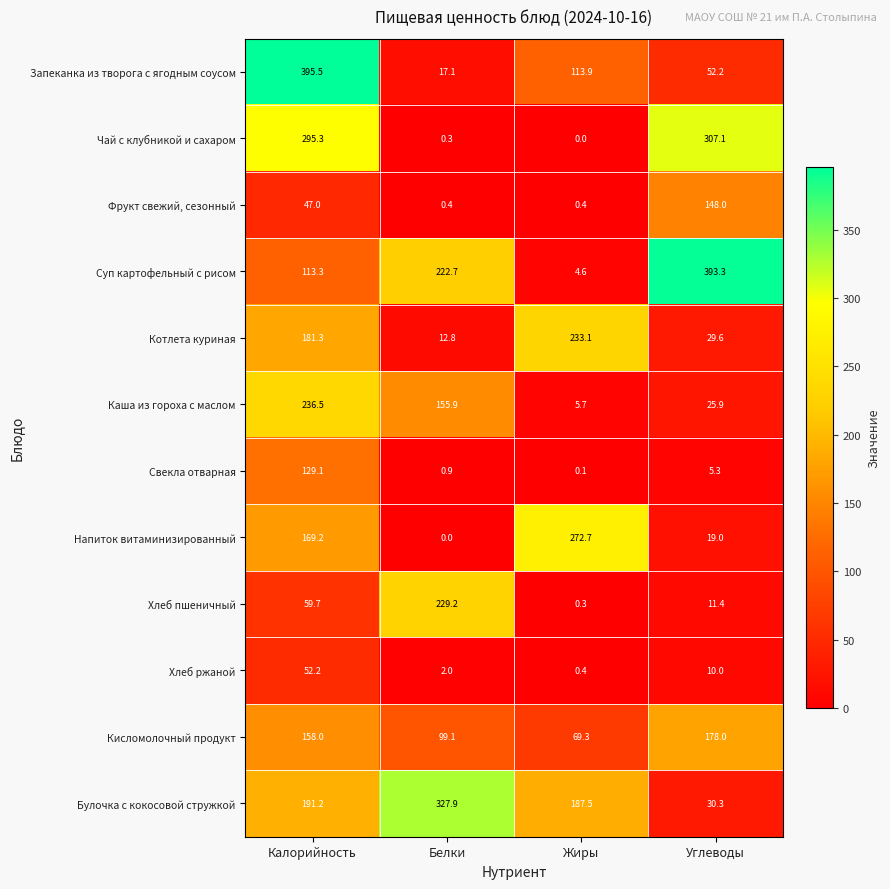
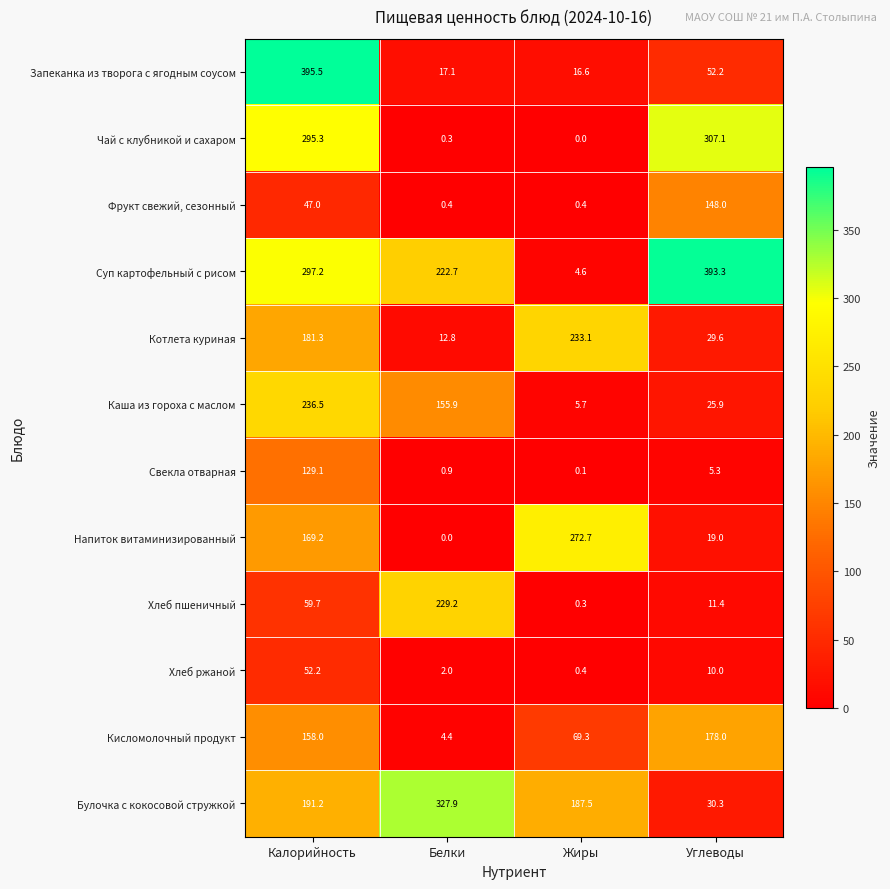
  {
    "Запеканка из творога с ягодным соусом": {
      "Калорийность": 395.5,
      "Белки": 17.1,
-     "Жиры": 113.9,
+     "Жиры": 16.6,
      "Углеводы": 52.2
    },
    "Чай с клубникой и сахаром": {
      "Калорийность": 295.3,
      "Белки": 0.3,
      "Жиры": 0.0,
      "Углеводы": 307.1
    },
    "Фрукт свежий, сезонный": {
      "Калорийность": 47.0,
      "Белки": 0.4,
      "Жиры": 0.4,
      "Углеводы": 148.0
    },
    "Суп картофельный с рисом": {
-     "Калорийность": 113.3,
+     "Калорийность": 297.2,
      "Белки": 222.7,
      "Жиры": 4.6,
      "Углеводы": 393.3
    },
    "Котлета куриная": {
      "Калорийность": 181.3,
      "Белки": 12.8,
      "Жиры": 233.1,
      "Углеводы": 29.6
    },
    "Каша из гороха с маслом": {
      "Калорийность": 236.5,
      "Белки": 155.9,
      "Жиры": 5.7,
      "Углеводы": 25.9
    },
    "Свекла отварная": {
      "Калорийность": 129.1,
      "Белки": 0.9,
      "Жиры": 0.1,
      "Углеводы": 5.3
    },
    "Напиток витаминизированный": {
      "Калорийность": 169.2,
      "Белки": 0.0,
      "Жиры": 272.7,
      "Углеводы": 19.0
    },
    "Хлеб пшеничный": {
      "Калорийность": 59.7,
      "Белки": 229.2,
      "Жиры": 0.3,
      "Углеводы": 11.4
    },
    "Хлеб ржаной": {
      "Калорийность": 52.2,
      "Белки": 2.0,
      "Жиры": 0.4,
      "Углеводы": 10.0
    },
    "Кисломолочный продукт": {
      "Калорийность": 158.0,
-     "Белки": 99.1,
+     "Белки": 4.4,
      "Жиры": 69.3,
      "Углеводы": 178.0
    },
    "Булочка с кокосовой стружкой": {
      "Калорийность": 191.2,
      "Белки": 327.9,
      "Жиры": 187.5,
      "Углеводы": 30.3
    }
  }
